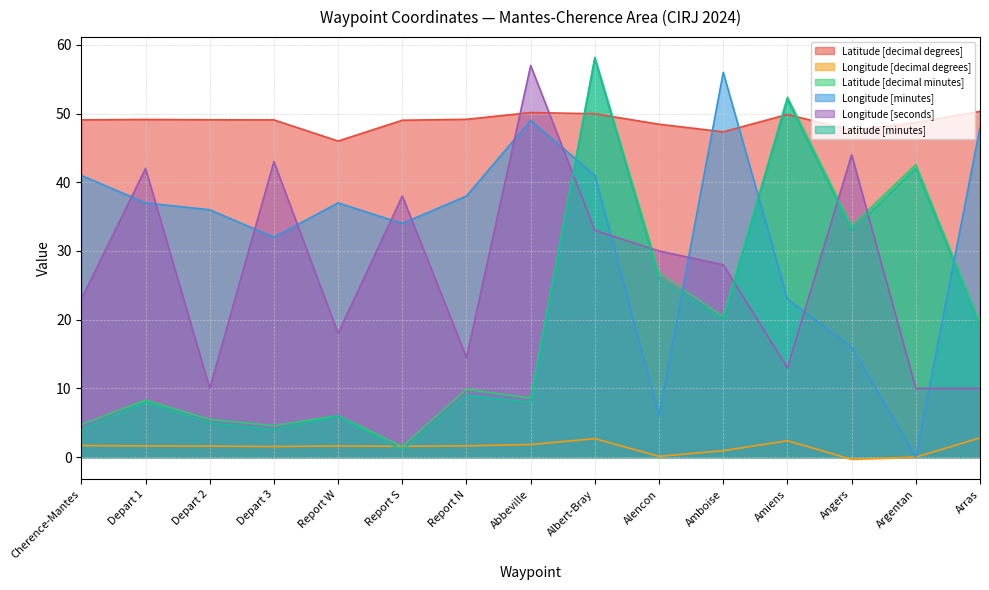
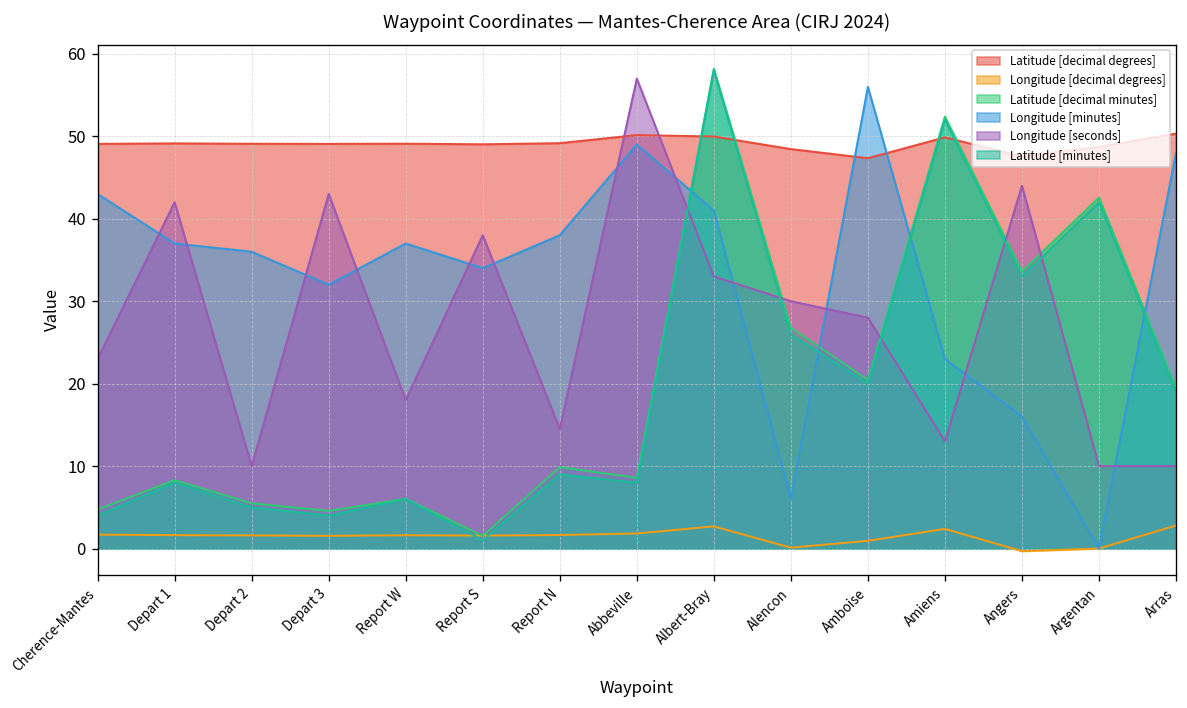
  {
    "Latitude [decimal degrees]": {
      "Cherence-Mantes": 49,
      "Depart 1": 49,
      "Depart 2": 49,
      "Depart 3": 49,
-     "Report W": 46,
+     "Report W": 49,
      "Report S": 49,
      "Report N": 49,
      "Abbeville": 50,
      "Albert-Bray": 50,
      "Alencon": 48,
      "Amboise": 47,
      "Amiens": 50,
      "Arras": 50
    },
    "Longitude [minutes]": {
-     "Cherence-Mantes": 41,
+     "Cherence-Mantes": 43,
      "Depart 1": 37,
      "Depart 2": 36,
      "Depart 3": 32,
      "Report W": 37,
      "Report S": 34,
      "Report N": 38,
      "Abbeville": 49,
      "Albert-Bray": 41,
      "Alencon": 6,
      "Amboise": 56,
      "Amiens": 23,
      "Angers": 16,
      "Arras": 48
    },
    "Longitude [seconds]": {
      "Cherence-Mantes": 23,
      "Depart 1": 42,
      "Depart 2": 10,
      "Depart 3": 43,
      "Report W": 18,
      "Report S": 38,
      "Report N": 15,
      "Abbeville": 57,
      "Albert-Bray": 33,
      "Alencon": 30,
      "Amboise": 28,
      "Amiens": 13,
      "Angers": 44,
      "Argentan": 10,
      "Arras": 10
    }
  }
